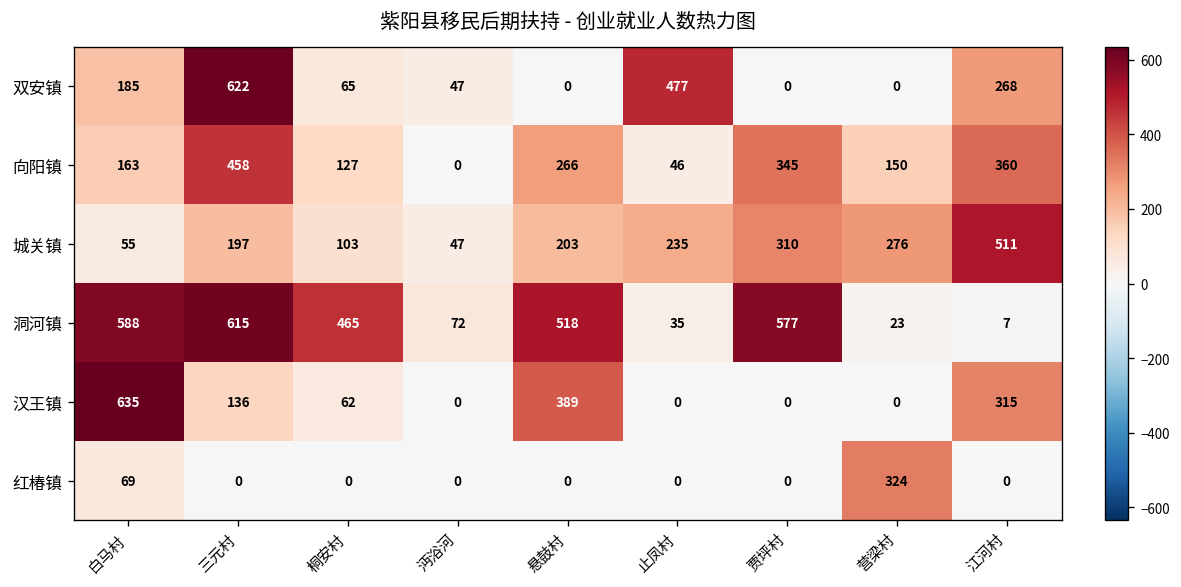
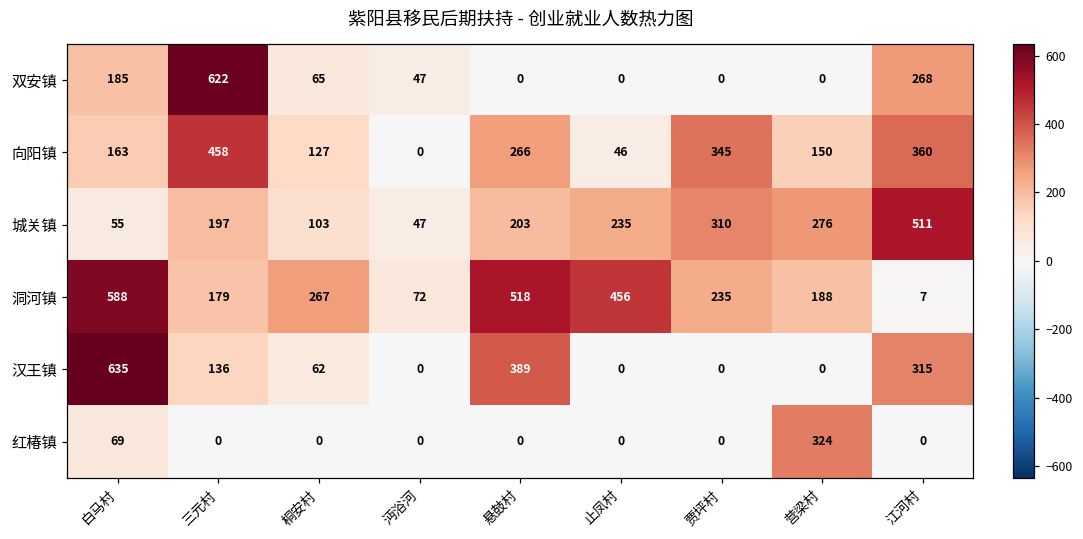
  {
    "双安镇": {
      "白马村": 185,
      "三元村": 622,
      "桐安村": 65,
      "沔浴河": 47,
      "悬鼓村": 0,
-     "止凤村": 477,
+     "止凤村": 0,
      "贾坪村": 0,
      "营梁村": 0,
      "江河村": 268
    },
    "向阳镇": {
      "白马村": 163,
      "三元村": 458,
      "桐安村": 127,
      "沔浴河": 0,
      "悬鼓村": 266,
      "止凤村": 46,
      "贾坪村": 345,
      "营梁村": 150,
      "江河村": 360
    },
    "城关镇": {
      "白马村": 55,
      "三元村": 197,
      "桐安村": 103,
      "沔浴河": 47,
      "悬鼓村": 203,
      "止凤村": 235,
      "贾坪村": 310,
      "营梁村": 276,
      "江河村": 511
    },
    "洞河镇": {
      "白马村": 588,
-     "三元村": 615,
-     "桐安村": 465,
+     "三元村": 179,
+     "桐安村": 267,
      "沔浴河": 72,
      "悬鼓村": 518,
-     "止凤村": 35,
-     "贾坪村": 577,
-     "营梁村": 23,
+     "止凤村": 456,
+     "贾坪村": 235,
+     "营梁村": 188,
      "江河村": 7
    },
    "汉王镇": {
      "白马村": 635,
      "三元村": 136,
      "桐安村": 62,
      "沔浴河": 0,
      "悬鼓村": 389,
      "止凤村": 0,
      "贾坪村": 0,
      "营梁村": 0,
      "江河村": 315
    },
    "红椿镇": {
      "白马村": 69,
      "三元村": 0,
      "桐安村": 0,
      "沔浴河": 0,
      "悬鼓村": 0,
      "止凤村": 0,
      "贾坪村": 0,
      "营梁村": 324,
      "江河村": 0
    }
  }
